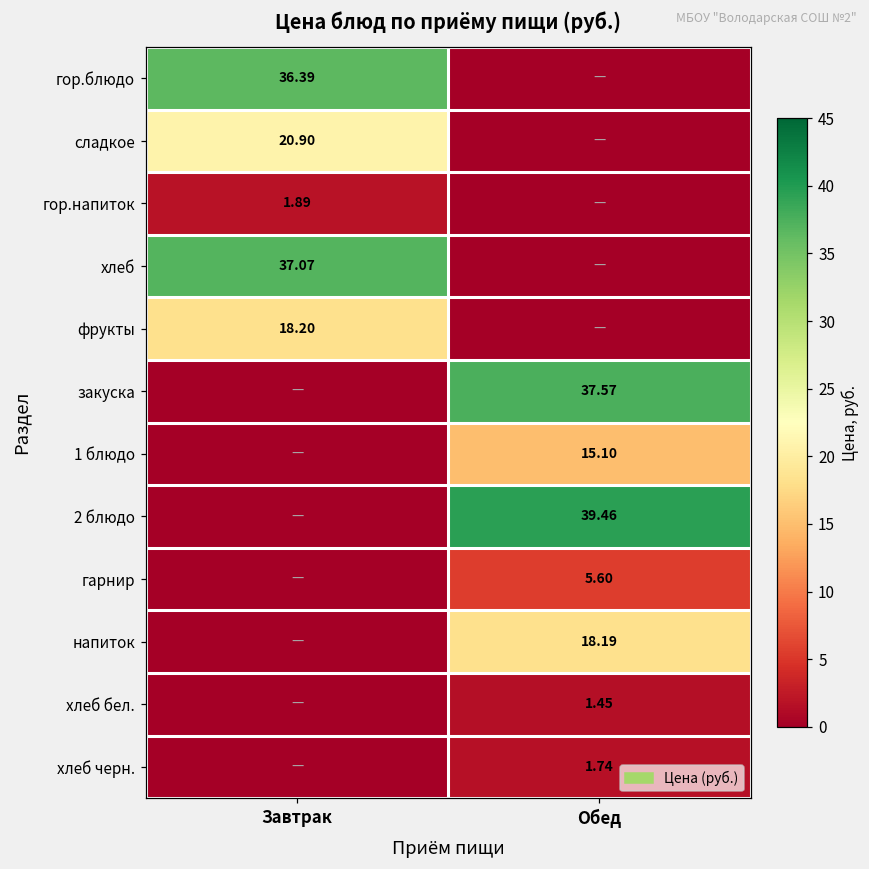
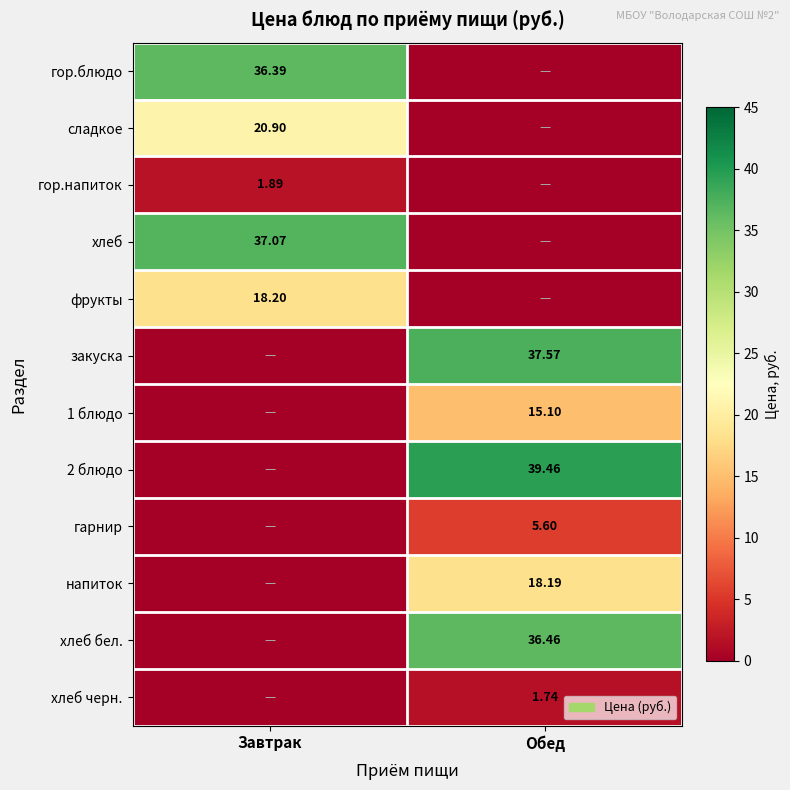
  {
    "гор.блюдо": {
      "Завтрак": 36.39
    },
    "сладкое": {
      "Завтрак": 20.90
    },
    "гор.напиток": {
      "Завтрак": 1.89
    },
    "хлеб": {
      "Завтрак": 37.07
    },
    "фрукты": {
      "Завтрак": 18.20
    },
    "закуска": {
      "Обед": 37.57
    },
    "1 блюдо": {
      "Обед": 15.10
    },
    "2 блюдо": {
      "Обед": 39.46
    },
    "гарнир": {
      "Обед": 5.60
    },
    "напиток": {
      "Обед": 18.19
    },
    "хлеб бел.": {
-     "Обед": 1.45
+     "Обед": 36.46
    },
    "хлеб черн.": {
      "Обед": 1.74
    }
  }
